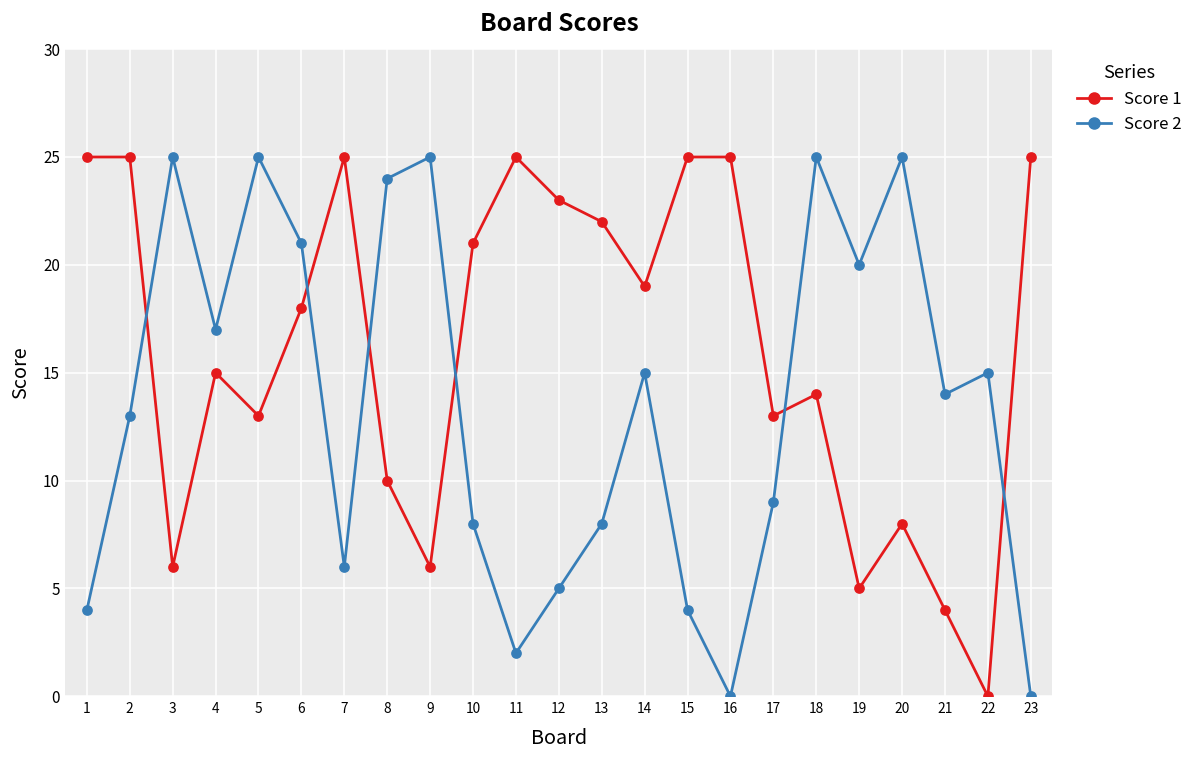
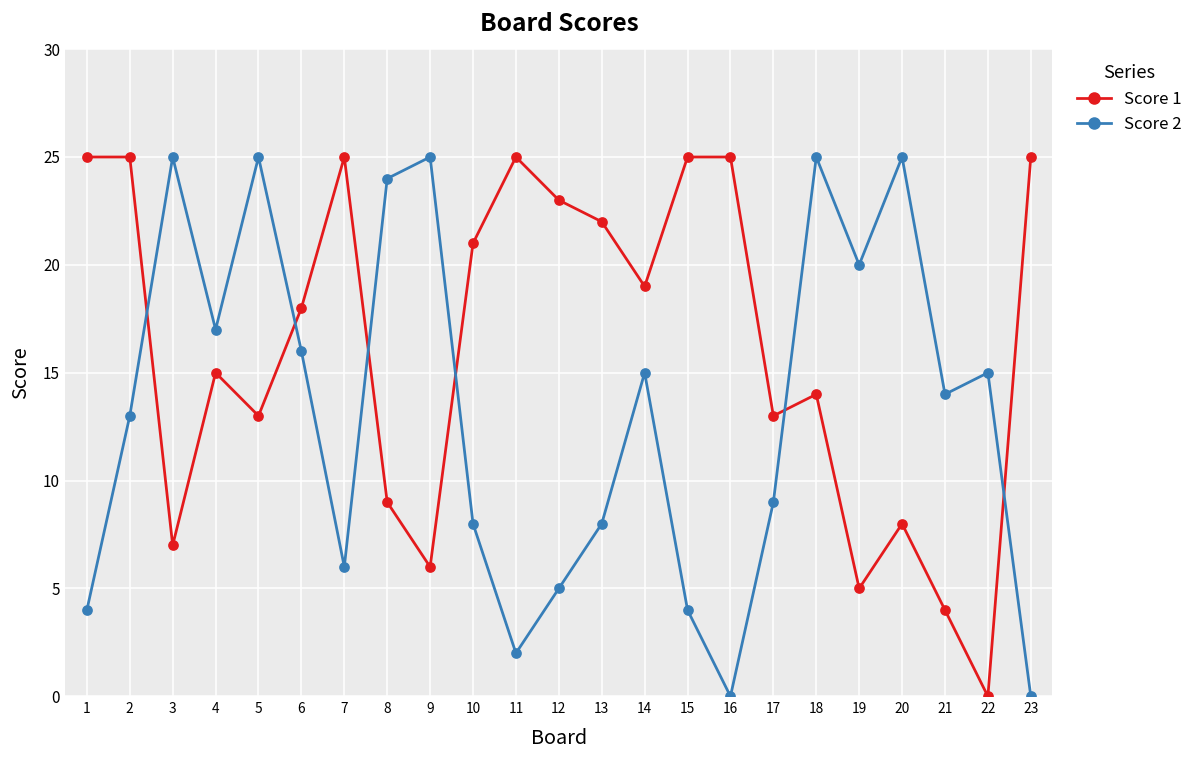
  {
    "Score 1": {
      "1": 25,
      "2": 25,
-     "3": 6,
+     "3": 7,
      "4": 15,
      "5": 13,
      "6": 18,
      "7": 25,
-     "8": 10,
+     "8": 9,
      "9": 6,
      "10": 21,
      "11": 25,
      "12": 23,
      "13": 22,
      "14": 19,
      "15": 25,
      "16": 25,
      "17": 13,
      "18": 14,
      "19": 5,
      "20": 8,
      "21": 4,
      "22": 0,
      "23": 25
    },
    "Score 2": {
      "1": 4,
      "2": 13,
      "3": 25,
      "4": 17,
      "5": 25,
-     "6": 21,
+     "6": 16,
      "7": 6,
      "8": 24,
      "9": 25,
      "10": 8,
      "11": 2,
      "12": 5,
      "13": 8,
      "14": 15,
      "15": 4,
      "16": 0,
      "17": 9,
      "18": 25,
      "19": 20,
      "20": 25,
      "21": 14,
      "22": 15,
      "23": 0
    }
  }
